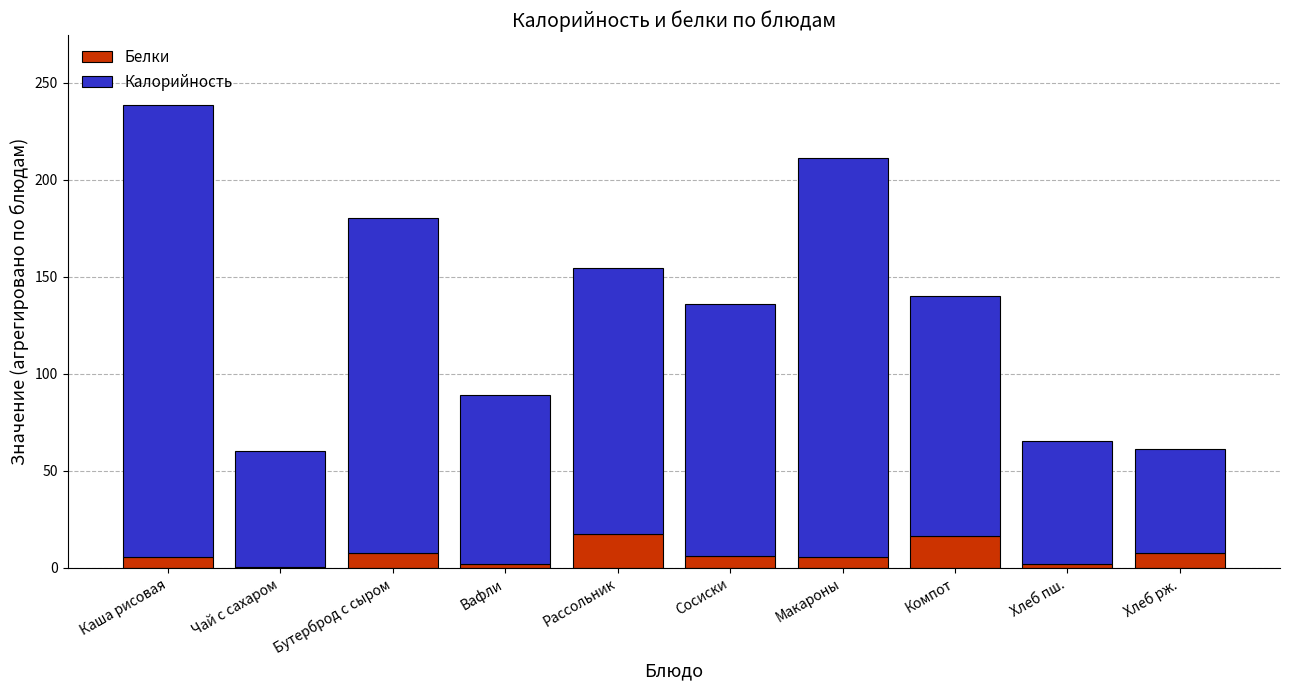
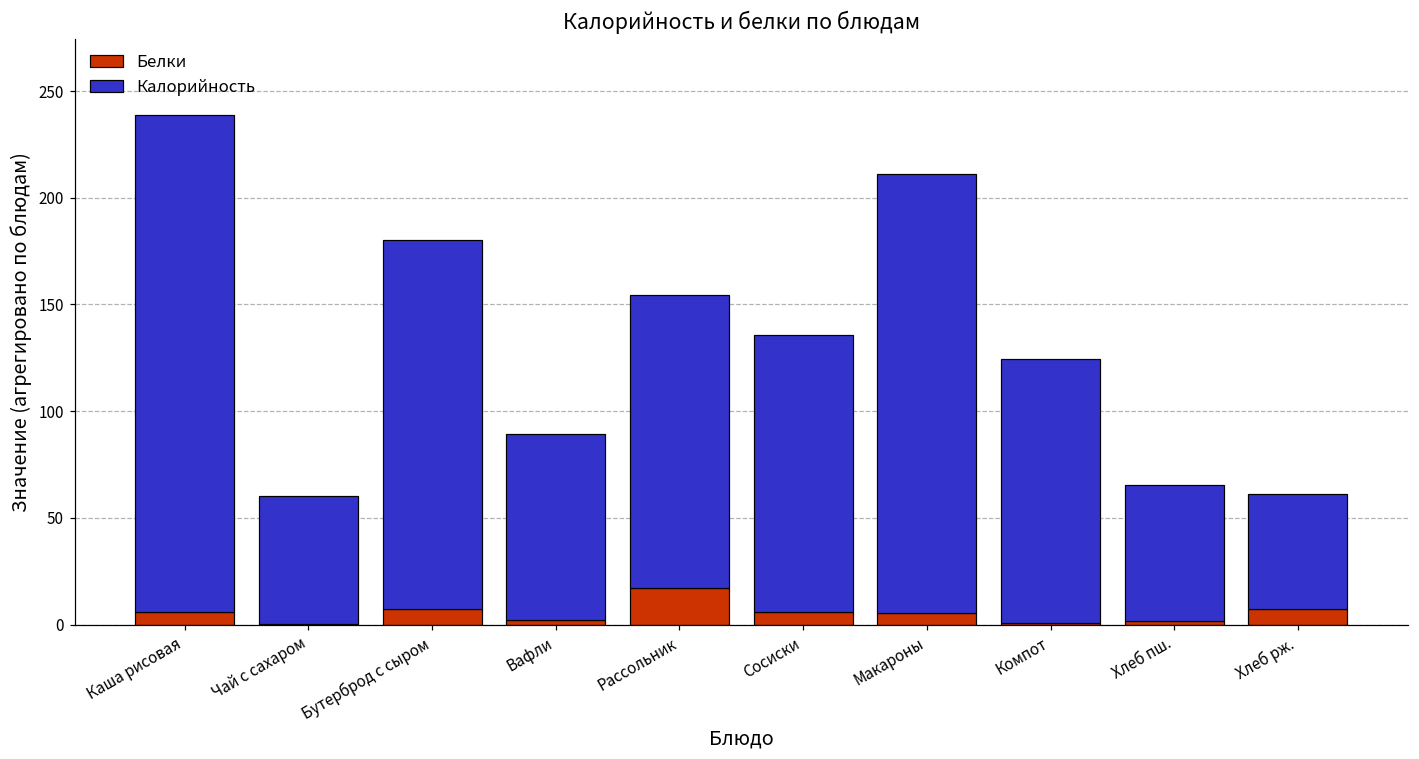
  {
    "Белки": {
      "Каша рисовая": 6,
      "Бутерброд с сыром": 8,
      "Вафли": 2,
      "Рассольник": 17,
      "Сосиски": 6,
      "Макароны": 5,
-     "Компот": 16,
+     "Компот": 1,
      "Хлеб пш.": 2,
      "Хлеб рж.": 8
    },
    "Калорийность": {
      "Каша рисовая": 233,
      "Чай с сахаром": 60,
      "Бутерброд с сыром": 173,
      "Вафли": 87,
      "Рассольник": 137,
      "Сосиски": 130,
      "Макароны": 206,
      "Компот": 124,
      "Хлеб пш.": 63,
      "Хлеб рж.": 54
    }
  }
